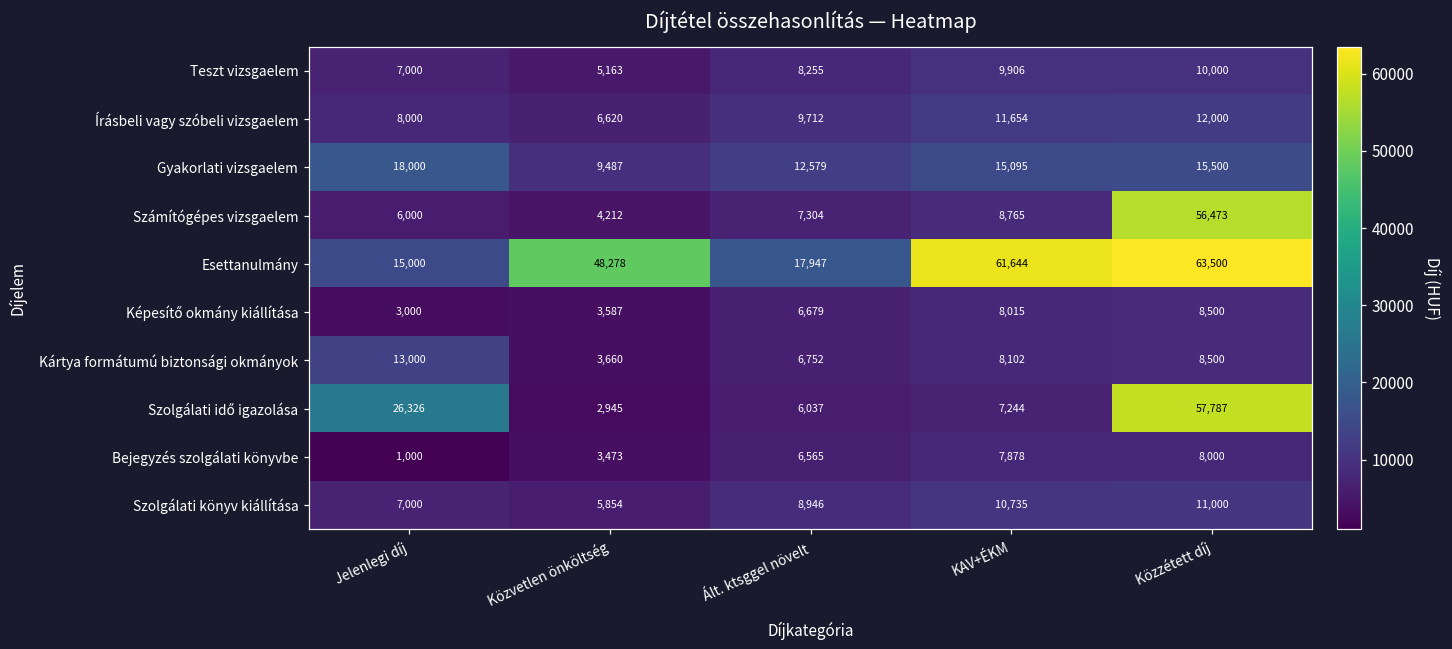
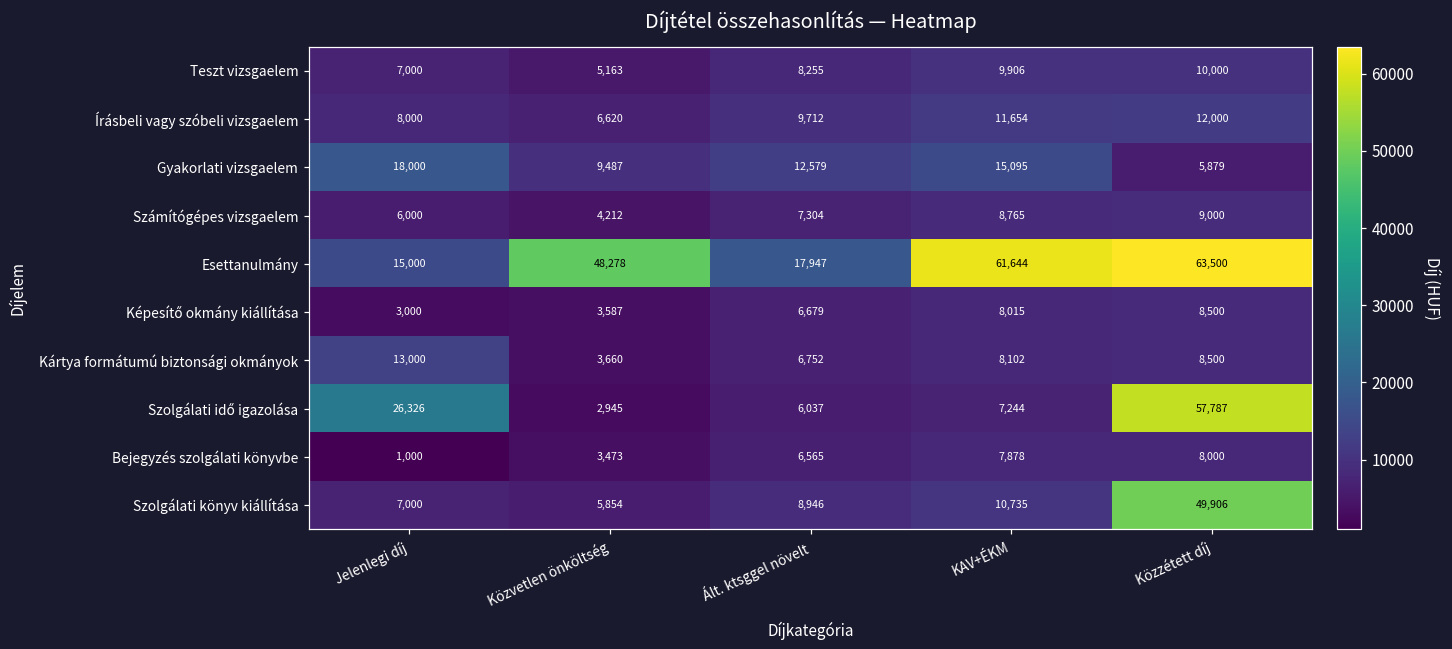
  {
    "Teszt vizsgaelem": {
      "Jelenlegi díj": "7,000",
      "Közvetlen önköltség": "5,163",
      "Ált. ktsggel növelt": "8,255",
      "KAV+ÉKM": "9,906",
      "Közzétett díj": "10,000"
    },
    "Írásbeli vagy szóbeli vizsgaelem": {
      "Jelenlegi díj": "8,000",
      "Közvetlen önköltség": "6,620",
      "Ált. ktsggel növelt": "9,712",
      "KAV+ÉKM": "11,654",
      "Közzétett díj": "12,000"
    },
    "Gyakorlati vizsgaelem": {
      "Jelenlegi díj": "18,000",
      "Közvetlen önköltség": "9,487",
      "Ált. ktsggel növelt": "12,579",
      "KAV+ÉKM": "15,095",
-     "Közzétett díj": "15,500"
+     "Közzétett díj": "5,879"
    },
    "Számítógépes vizsgaelem": {
      "Jelenlegi díj": "6,000",
      "Közvetlen önköltség": "4,212",
      "Ált. ktsggel növelt": "7,304",
      "KAV+ÉKM": "8,765",
-     "Közzétett díj": "56,473"
+     "Közzétett díj": "9,000"
    },
    "Esettanulmány": {
      "Jelenlegi díj": "15,000",
      "Közvetlen önköltség": "48,278",
      "Ált. ktsggel növelt": "17,947",
      "KAV+ÉKM": "61,644",
      "Közzétett díj": "63,500"
    },
    "Képesítő okmány kiállítása": {
      "Jelenlegi díj": "3,000",
      "Közvetlen önköltség": "3,587",
      "Ált. ktsggel növelt": "6,679",
      "KAV+ÉKM": "8,015",
      "Közzétett díj": "8,500"
    },
    "Kártya formátumú biztonsági okmányok": {
      "Jelenlegi díj": "13,000",
      "Közvetlen önköltség": "3,660",
      "Ált. ktsggel növelt": "6,752",
      "KAV+ÉKM": "8,102",
      "Közzétett díj": "8,500"
    },
    "Szolgálati idő igazolása": {
      "Jelenlegi díj": "26,326",
      "Közvetlen önköltség": "2,945",
      "Ált. ktsggel növelt": "6,037",
      "KAV+ÉKM": "7,244",
      "Közzétett díj": "57,787"
    },
    "Bejegyzés szolgálati könyvbe": {
      "Jelenlegi díj": "1,000",
      "Közvetlen önköltség": "3,473",
      "Ált. ktsggel növelt": "6,565",
      "KAV+ÉKM": "7,878",
      "Közzétett díj": "8,000"
    },
    "Szolgálati könyv kiállítása": {
      "Jelenlegi díj": "7,000",
      "Közvetlen önköltség": "5,854",
      "Ált. ktsggel növelt": "8,946",
      "KAV+ÉKM": "10,735",
-     "Közzétett díj": "11,000"
+     "Közzétett díj": "49,906"
    }
  }
